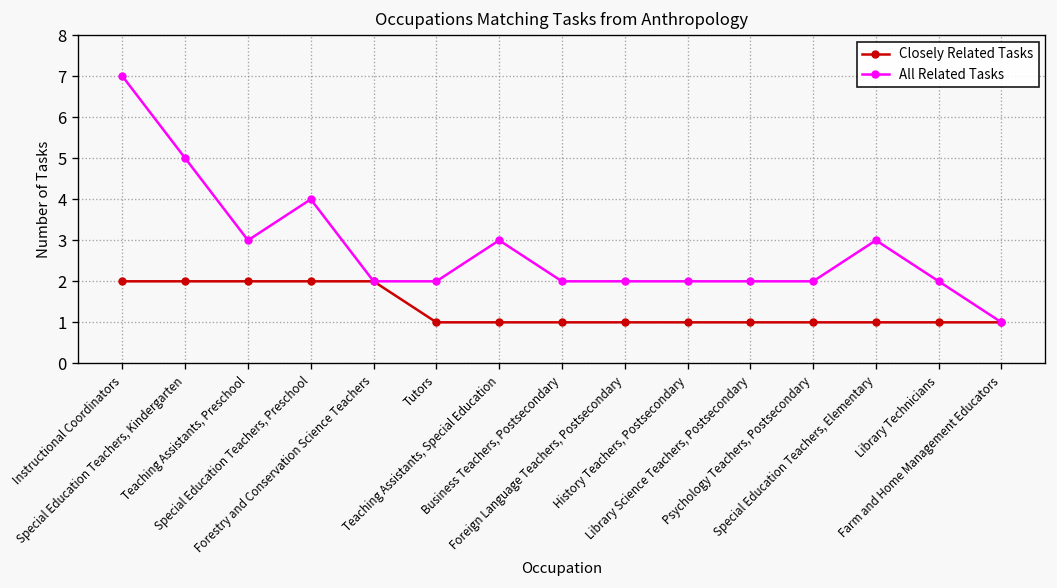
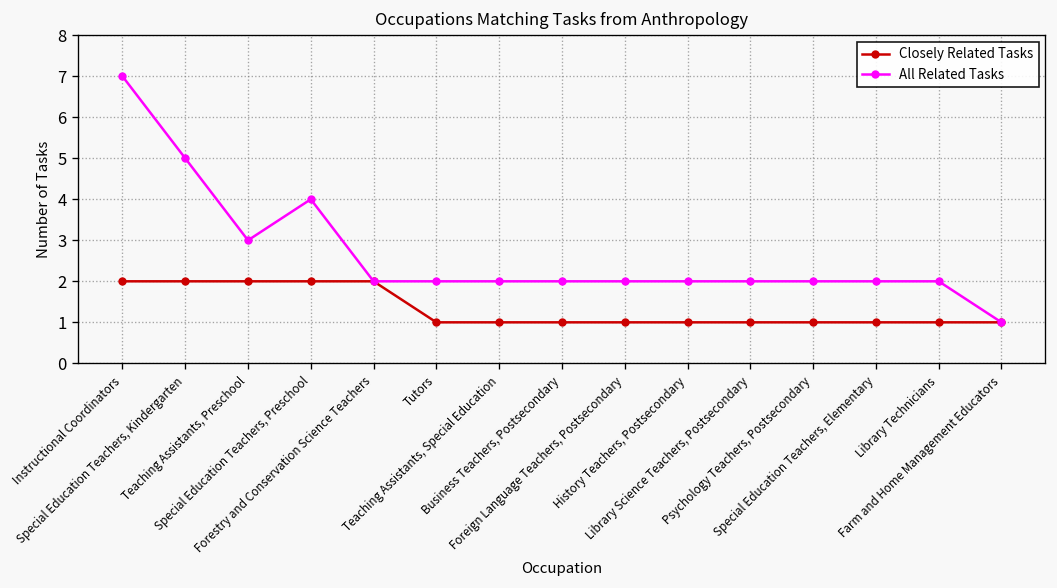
  {
    "Closely Related Tasks": {
      "Instructional Coordinators": 2,
      "Special Education Teachers, Kindergarten": 2,
      "Teaching Assistants, Preschool": 2,
      "Special Education Teachers, Preschool": 2,
      "Tutors": 1,
      "Teaching Assistants, Special Education": 1,
      "Business Teachers, Postsecondary": 1,
      "Foreign Language Teachers, Postsecondary": 1,
      "History Teachers, Postsecondary": 1,
      "Library Science Teachers, Postsecondary": 1,
      "Psychology Teachers, Postsecondary": 1,
      "Special Education Teachers, Elementary": 1,
      "Library Technicians": 1
    },
    "All Related Tasks": {
      "Instructional Coordinators": 7,
      "Special Education Teachers, Kindergarten": 5,
      "Teaching Assistants, Preschool": 3,
      "Special Education Teachers, Preschool": 4,
      "Tutors": 2,
-     "Teaching Assistants, Special Education": 3,
+     "Teaching Assistants, Special Education": 2,
      "Business Teachers, Postsecondary": 2,
      "Foreign Language Teachers, Postsecondary": 2,
      "History Teachers, Postsecondary": 2,
      "Library Science Teachers, Postsecondary": 2,
      "Psychology Teachers, Postsecondary": 2,
-     "Special Education Teachers, Elementary": 3,
+     "Special Education Teachers, Elementary": 2,
      "Library Technicians": 2
    }
  }
